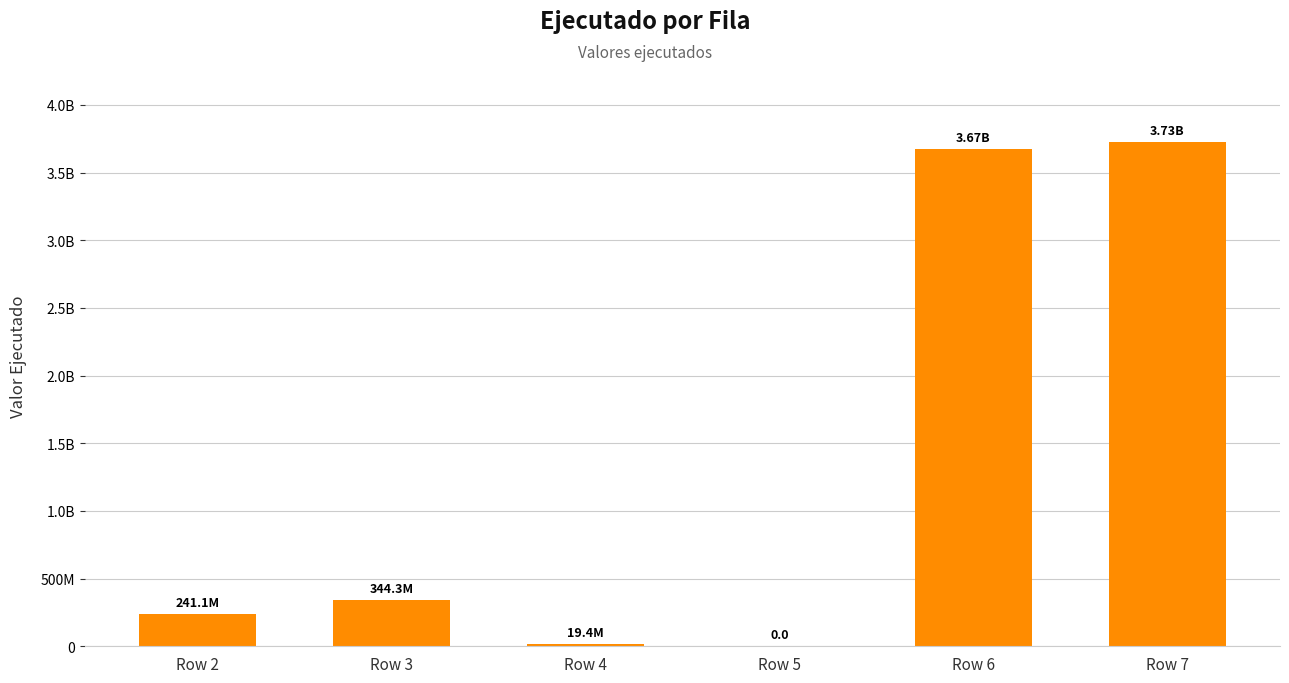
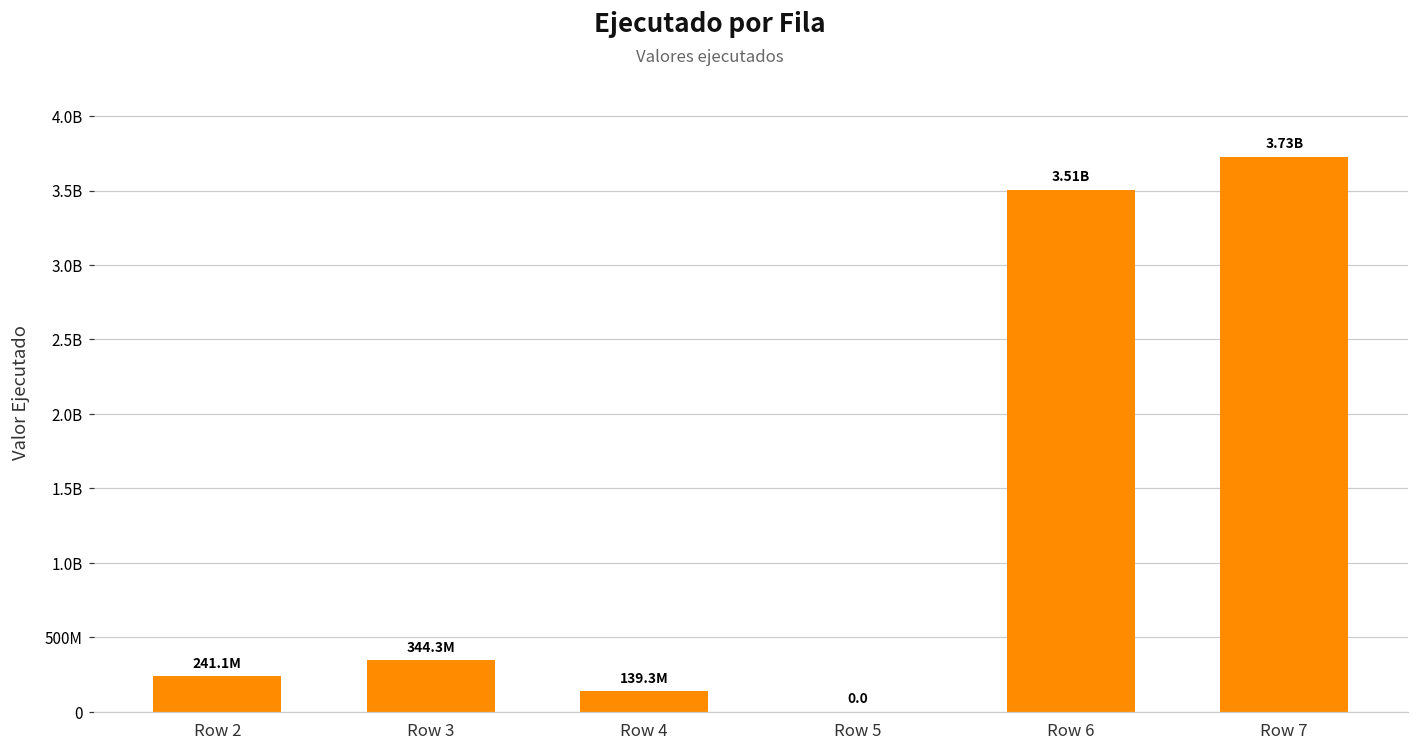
  {
    "Row 2": "241.1M",
    "Row 3": "344.3M",
-   "Row 4": "19.4M",
+   "Row 4": "139.3M",
    "Row 5": "0.0",
-   "Row 6": "3.67B",
+   "Row 6": "3.51B",
    "Row 7": "3.73B"
  }
